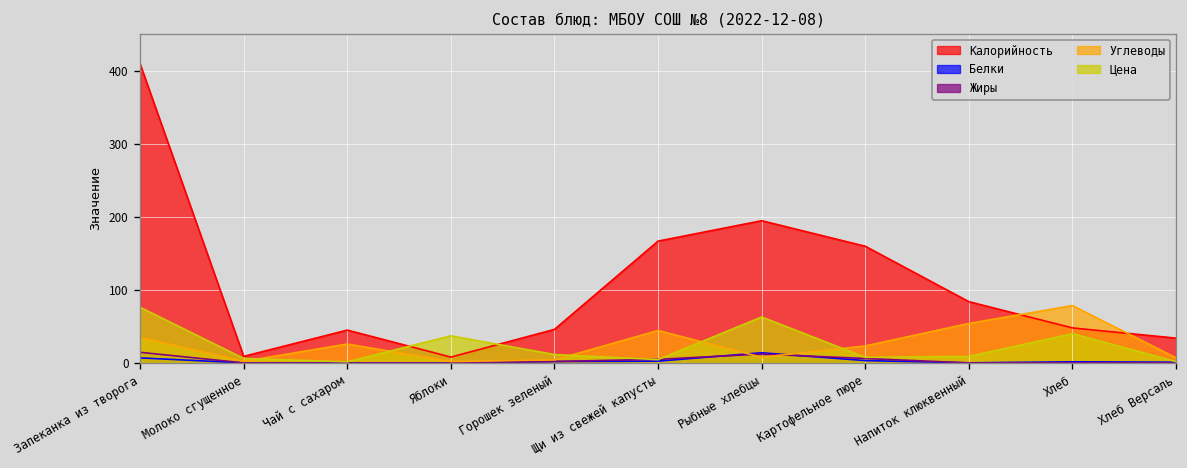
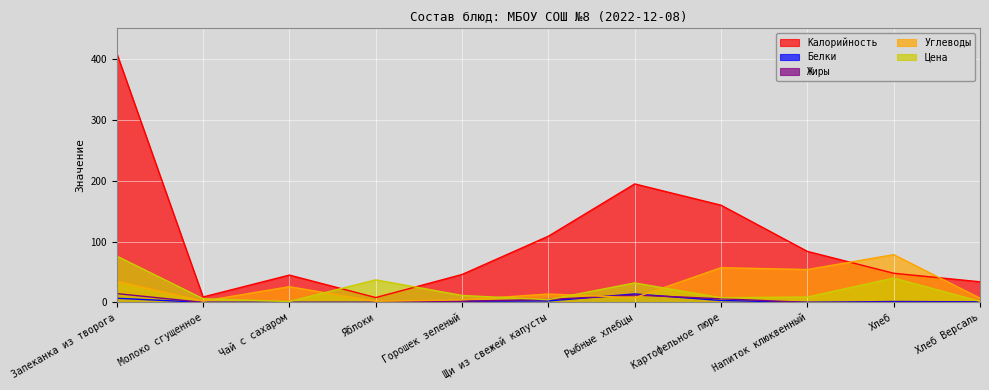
  {
    "Калорийность": {
      "Запеканка из творога": 410,
      "Чай с сахаром": 50,
      "Яблоки": 10,
      "Горошек зеленый": 50,
-     "Щи из свежей капусты": 170,
+     "Щи из свежей капусты": 110,
      "Рыбные хлебцы": 200,
      "Картофельное пюре": 160,
      "Напиток клюквенный": 80,
      "Хлеб": 50,
      "Хлеб Версаль": 30
    },
    "Белки": {
      "Запеканка из творога": 10
    },
    "Жиры": {
      "Запеканка из творога": 10
    },
    "Углеводы": {
      "Запеканка из творога": 30,
      "Чай с сахаром": 30,
-     "Щи из свежей капусты": 40,
+     "Щи из свежей капусты": 10,
      "Рыбные хлебцы": 10,
-     "Картофельное пюре": 20,
+     "Картофельное пюре": 60,
      "Напиток клюквенный": 50,
      "Хлеб": 80,
      "Хлеб Версаль": 10
    },
    "Цена": {
      "Запеканка из творога": 80,
      "Яблоки": 40,
      "Горошек зеленый": 10,
-     "Рыбные хлебцы": 60,
+     "Рыбные хлебцы": 30,
      "Напиток клюквенный": 10,
      "Хлеб": 40
    }
  }
